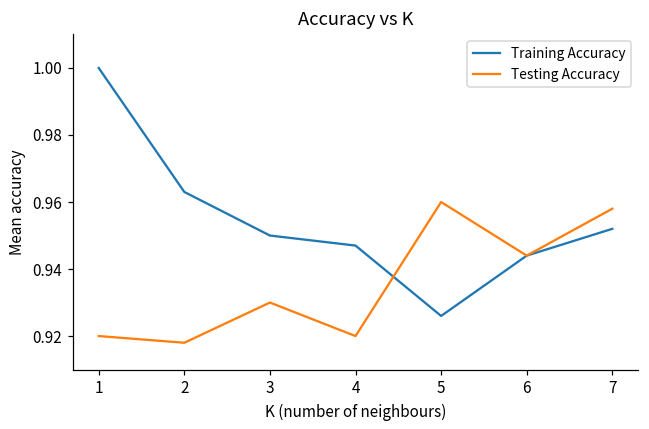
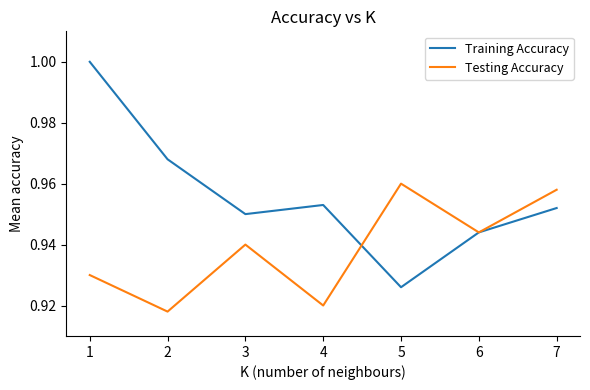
  {
    "Training Accuracy": {
      "1": 1.000,
-     "2": 0.963,
+     "2": 0.968,
      "3": 0.950,
-     "4": 0.947,
+     "4": 0.953,
      "5": 0.926,
      "7": 0.952
    },
    "Testing Accuracy": {
-     "1": 0.92,
+     "1": 0.93,
      "2": 0.918,
-     "3": 0.93,
+     "3": 0.94,
      "4": 0.92,
      "5": 0.96,
      "7": 0.958
    }
  }
